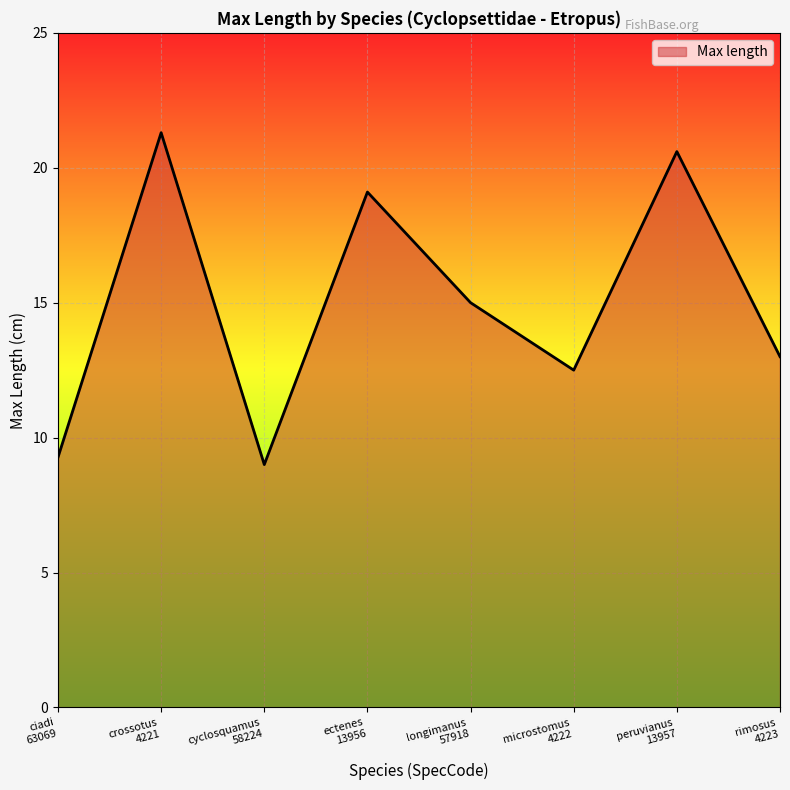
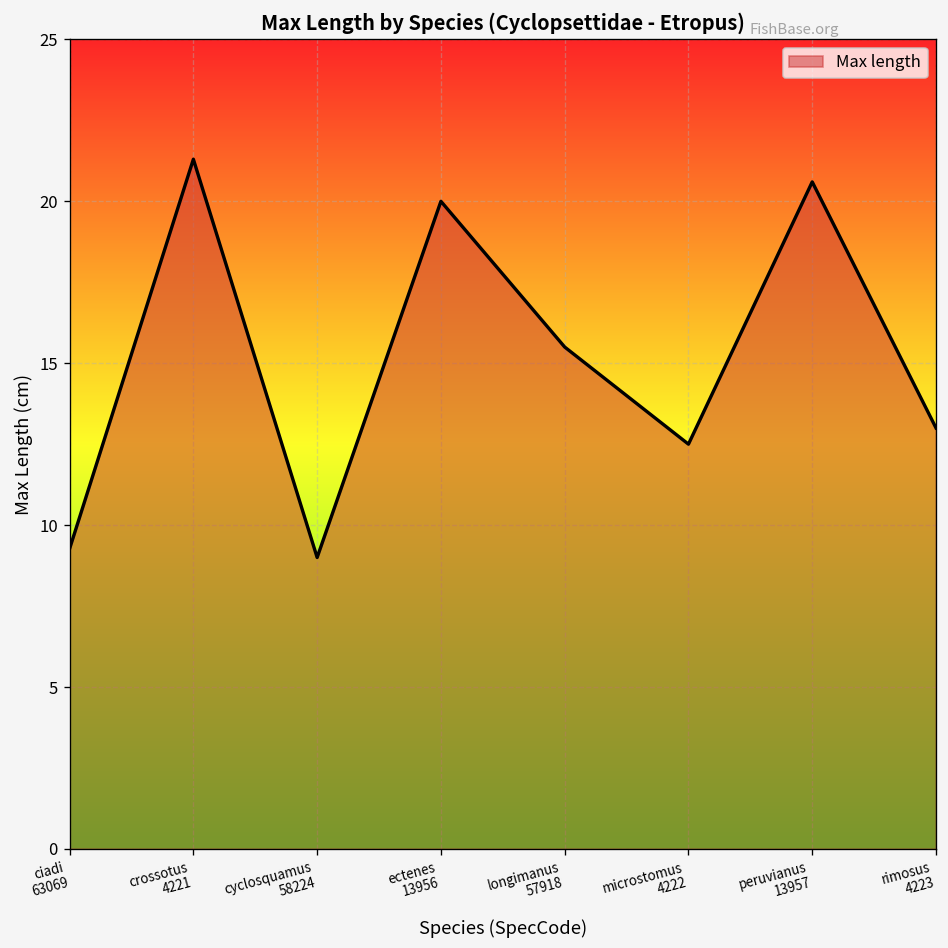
  {
    "ciadi 63069": 9.3,
    "crossotus 4221": 21.3,
    "cyclosquamus 58224": 9.0,
-   "ectenes 13956": 19.1,
-   "longimanus 57918": 15.0,
+   "ectenes 13956": 20.0,
+   "longimanus 57918": 15.5,
    "microstomus 4222": 12.5,
    "peruvianus 13957": 20.6,
    "rimosus 4223": 13.0
  }
